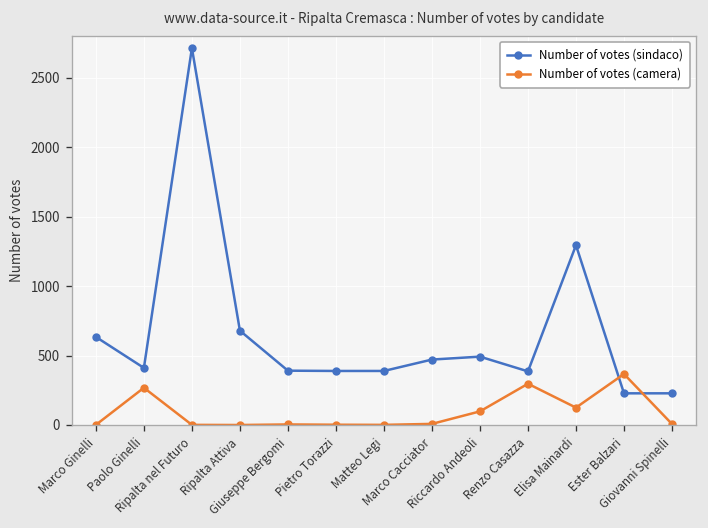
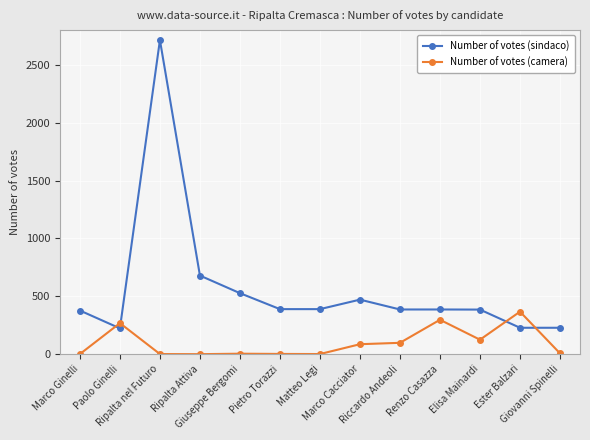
  {
    "Number of votes (sindaco)": {
-     "Marco Ginelli": 630,
-     "Paolo Ginelli": 410,
+     "Marco Ginelli": 380,
+     "Paolo Ginelli": 220,
      "Ripalta nel Futuro": 2710,
      "Ripalta Attiva": 680,
-     "Giuseppe Bergomi": 390,
+     "Giuseppe Bergomi": 530,
      "Pietro Torazzi": 390,
      "Matteo Legi": 390,
      "Marco Cacciator": 470,
-     "Riccardo Andeoli": 490,
+     "Riccardo Andeoli": 390,
      "Renzo Casazza": 390,
-     "Elisa Mainardi": 1290,
+     "Elisa Mainardi": 390,
      "Ester Balzari": 230,
      "Giovanni Spinelli": 230
    },
    "Number of votes (camera)": {
      "Marco Ginelli": 0,
      "Paolo Ginelli": 270,
      "Ripalta nel Futuro": 0,
      "Ripalta Attiva": 0,
      "Giuseppe Bergomi": 0,
      "Pietro Torazzi": 0,
      "Matteo Legi": 0,
-     "Marco Cacciator": 10,
+     "Marco Cacciator": 90,
      "Riccardo Andeoli": 100,
      "Renzo Casazza": 300,
      "Elisa Mainardi": 130,
      "Ester Balzari": 370,
      "Giovanni Spinelli": 10
    }
  }
